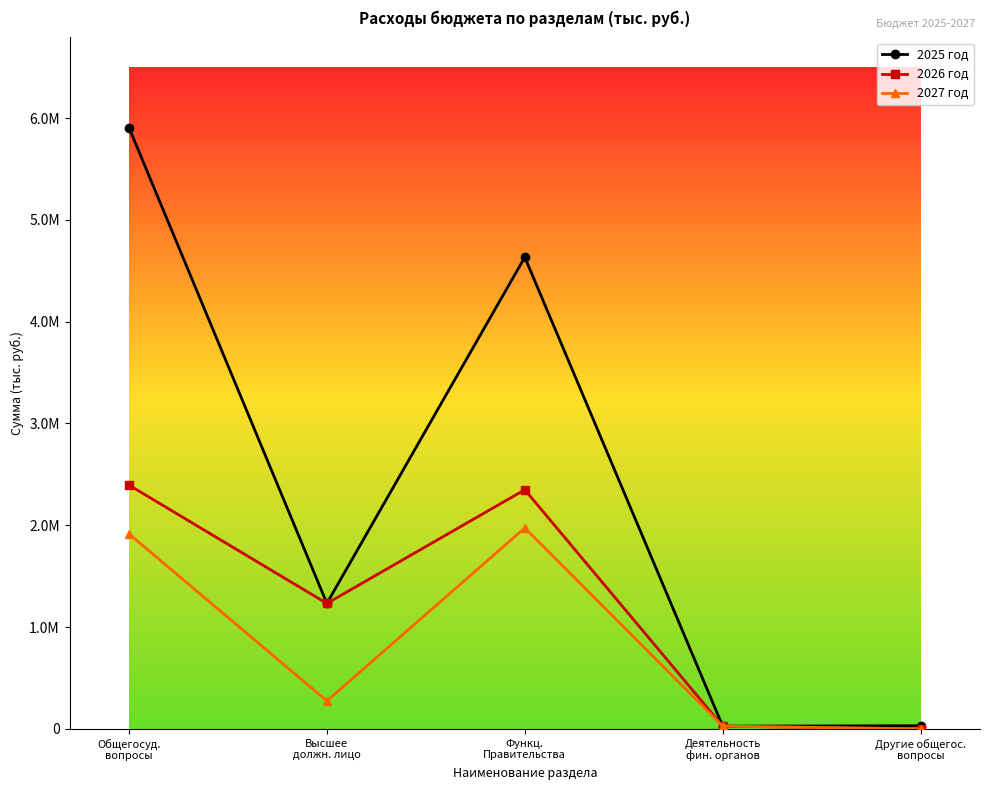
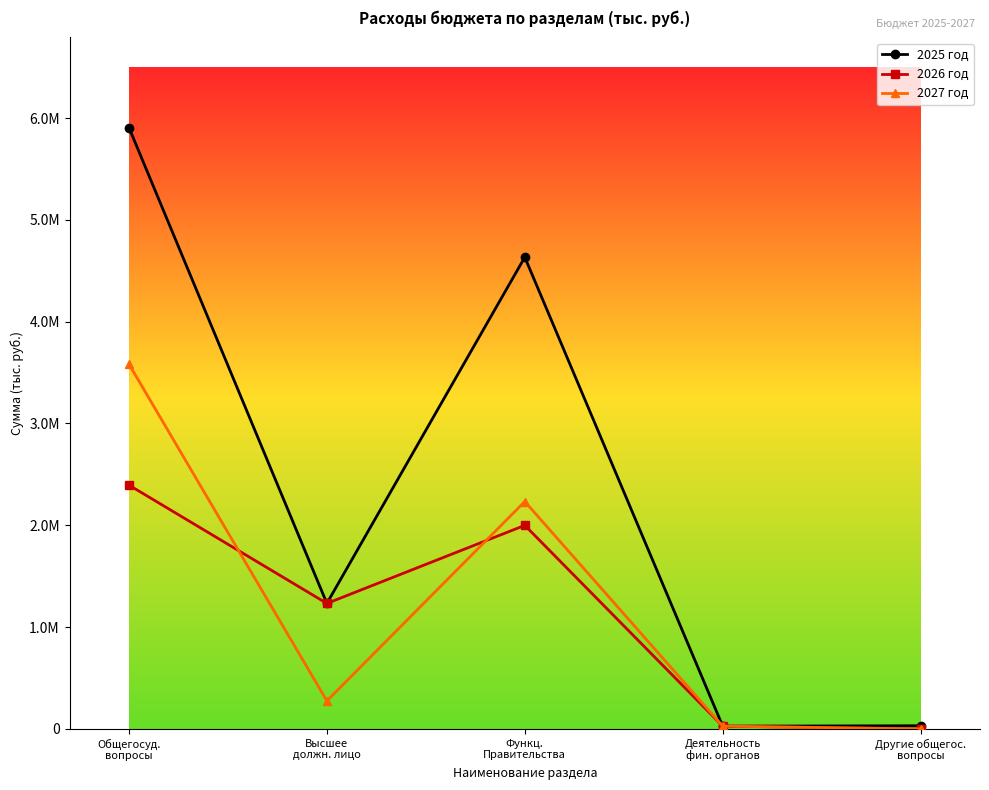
  {
    "2025 год": {
      "Общегосуд. вопросы": 5910000,
      "Функц. Правительства": 4630000,
      "Другие общегос. вопросы": 30000
    },
    "2026 год": {
      "Общегосуд. вопросы": 2390000,
-     "Функц. Правительства": 2350000
+     "Функц. Правительства": 2000000
    },
    "2027 год": {
-     "Общегосуд. вопросы": 1920000,
+     "Общегосуд. вопросы": 3580000,
      "Высшее должн. лицо": 280000,
-     "Функц. Правительства": 1970000
+     "Функц. Правительства": 2230000
    }
  }
